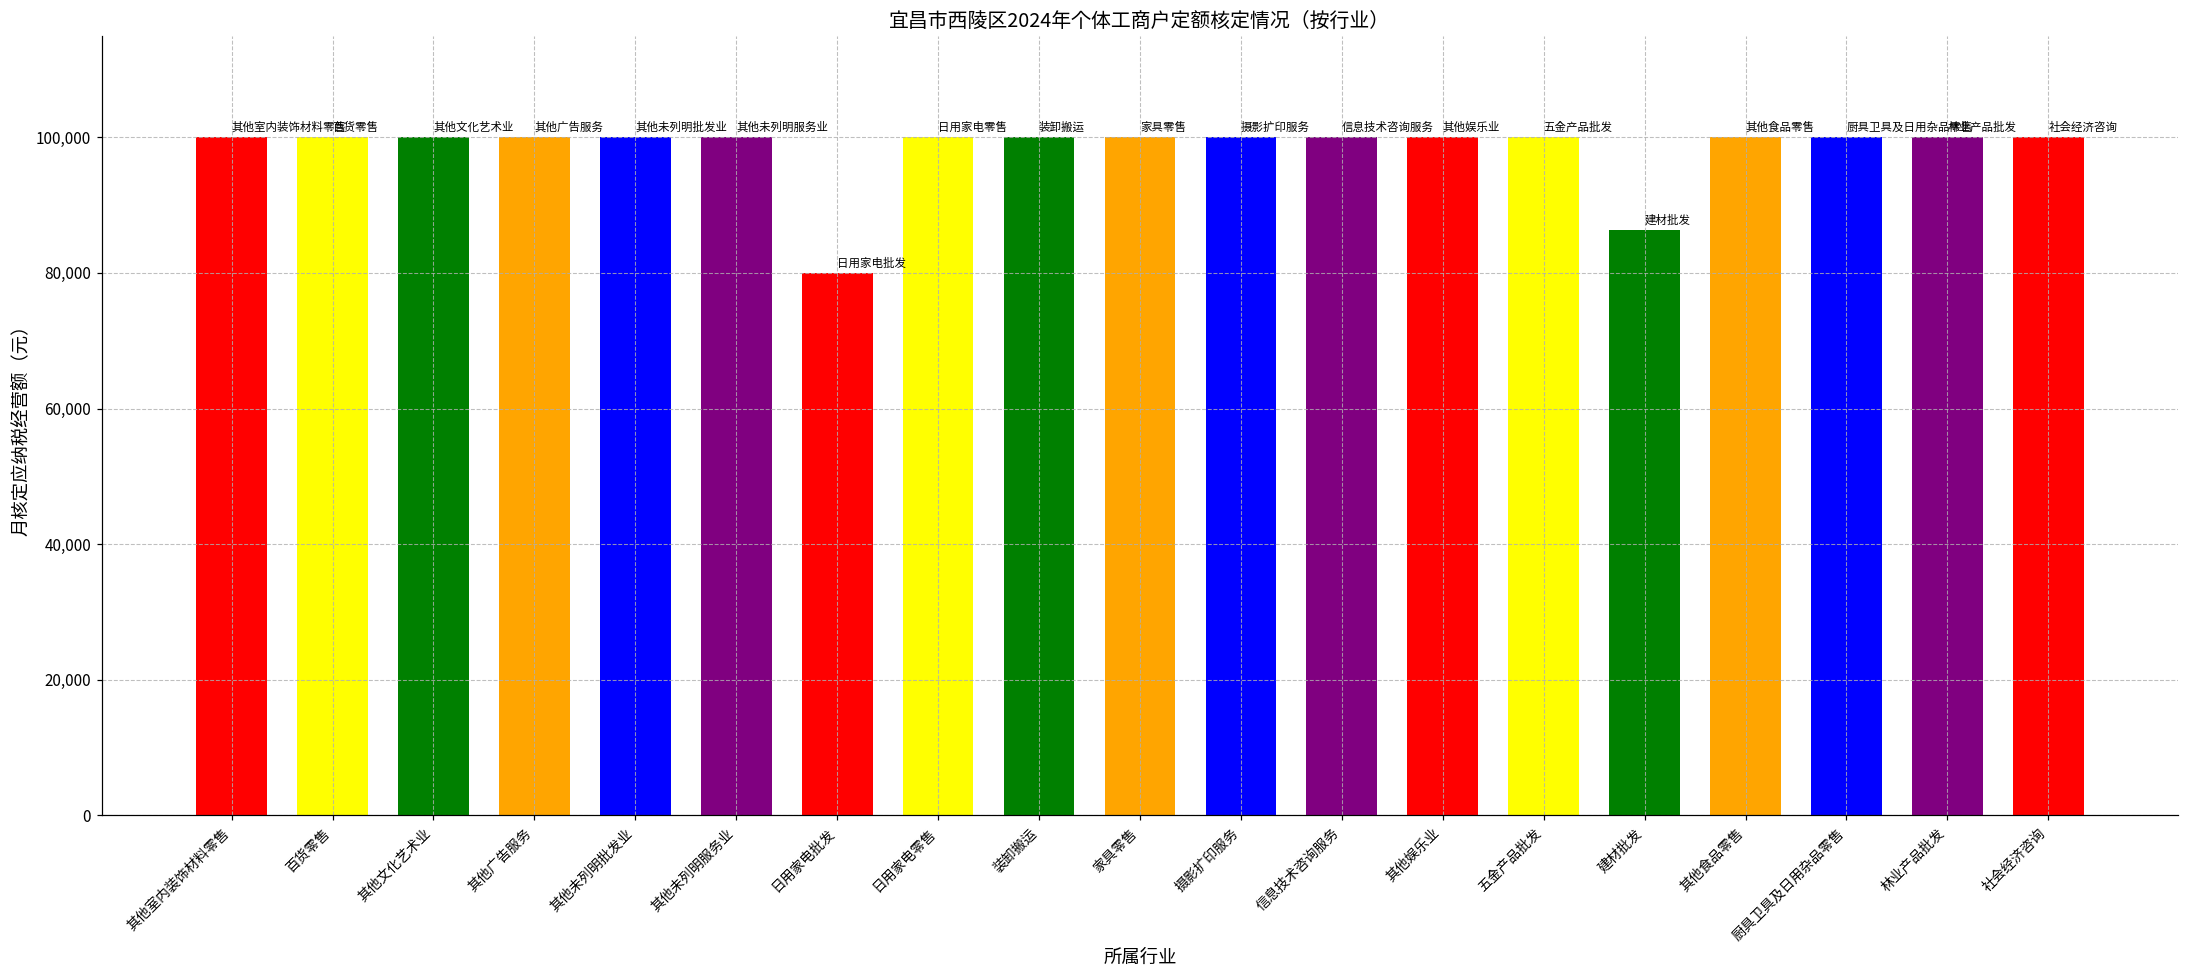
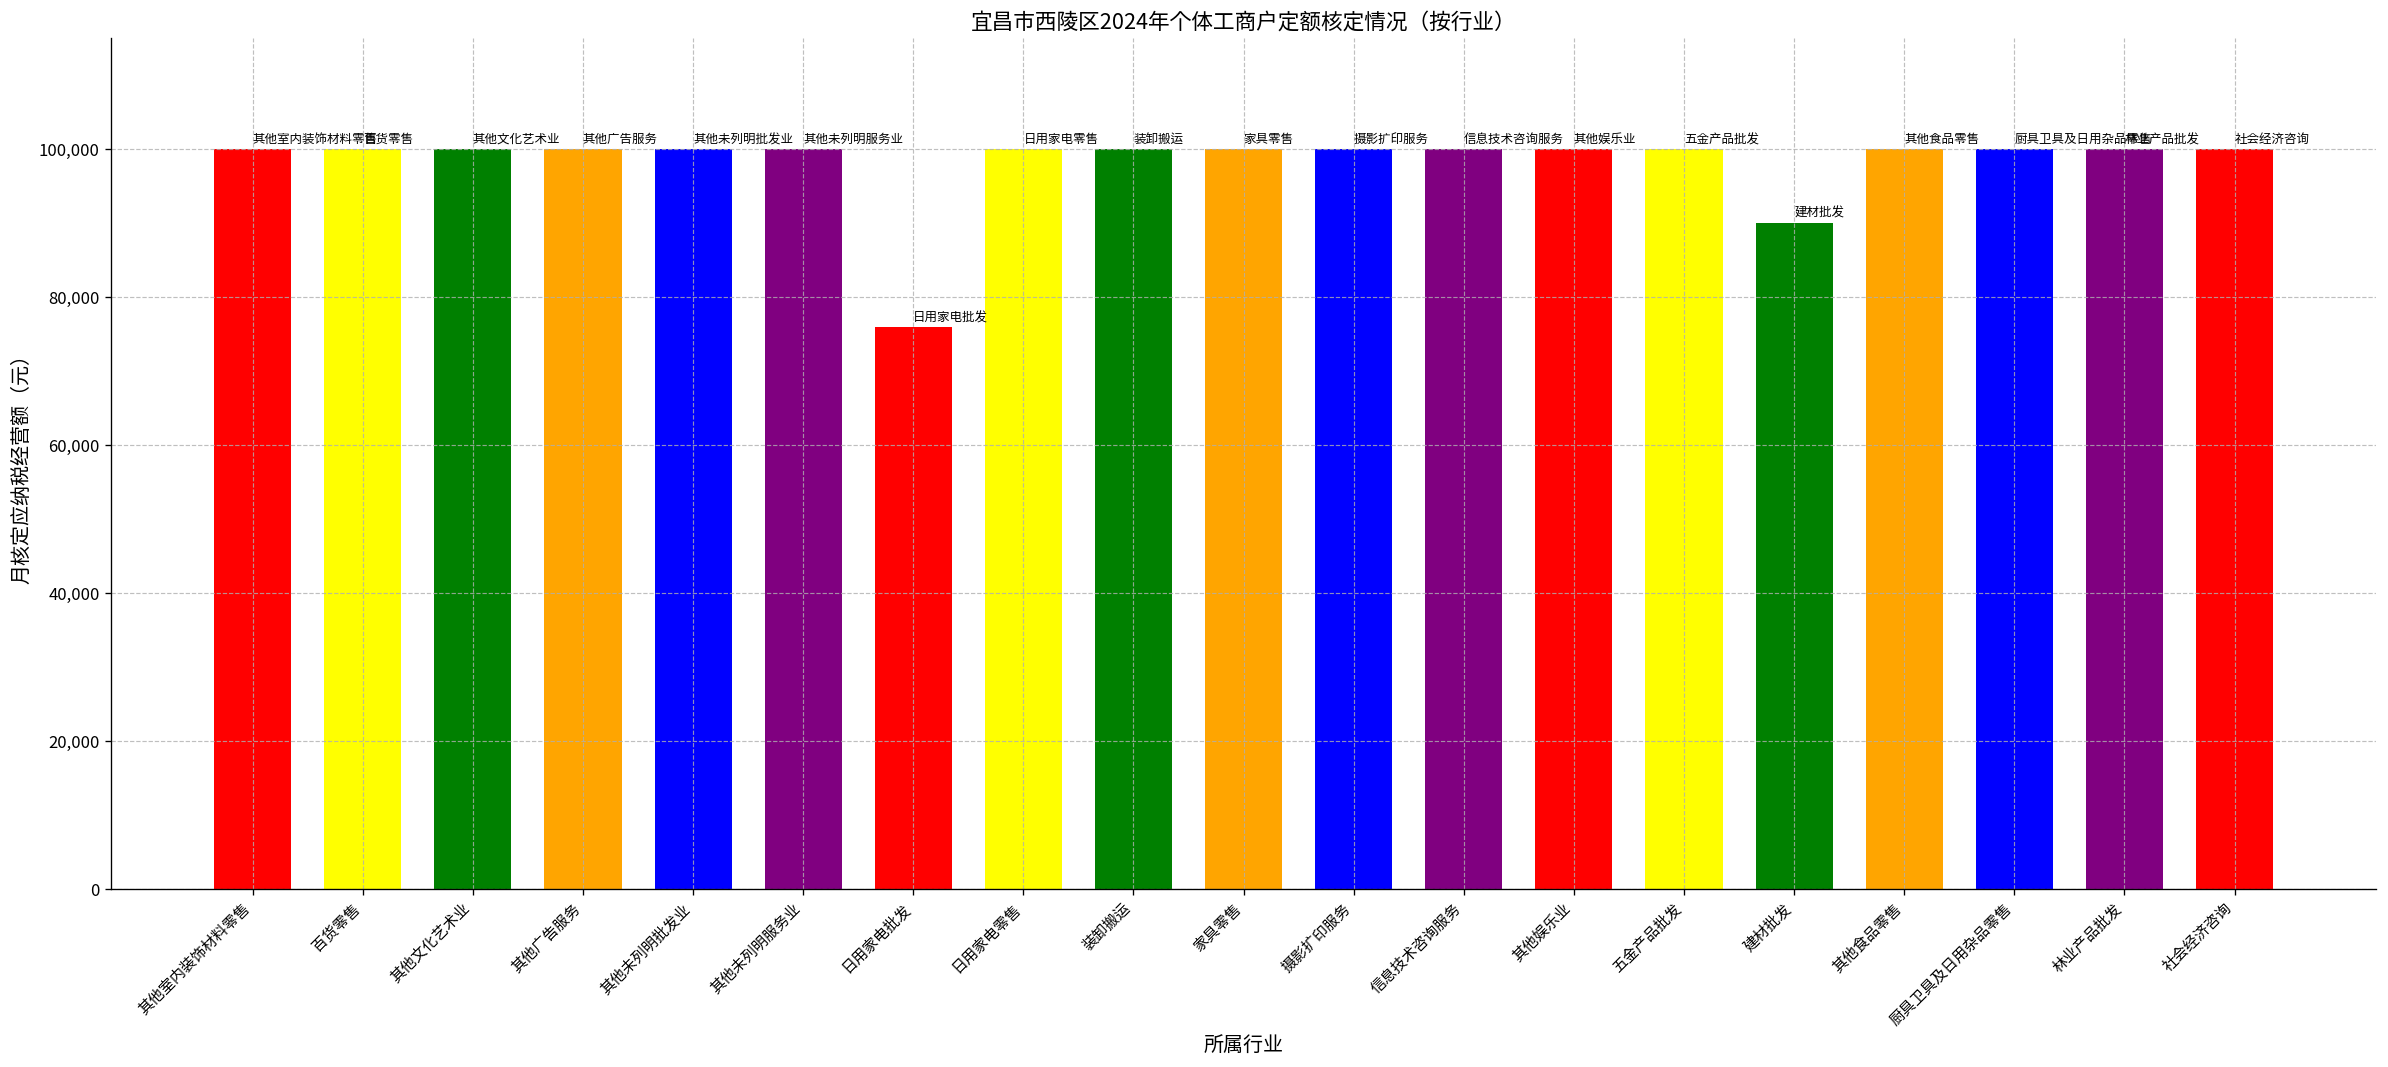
  {
    "其他室内装饰材料零售": "100,000",
    "百货零售": "100,000",
    "其他文化艺术业": "100,000",
    "其他广告服务": "100,000",
    "其他未列明批发业": "100,000",
    "其他未列明服务业": "100,000",
-   "日用家电批发": "80,000",
+   "日用家电批发": "76,000",
    "日用家电零售": "100,000",
    "装卸搬运": "100,000",
    "家具零售": "100,000",
    "摄影扩印服务": "100,000",
    "信息技术咨询服务": "100,000",
    "其他娱乐业": "100,000",
    "五金产品批发": "100,000",
-   "建材批发": "86,000",
+   "建材批发": "90,000",
    "其他食品零售": "100,000",
    "厨具卫具及日用杂品零售": "100,000",
    "林业产品批发": "100,000",
    "社会经济咨询": "100,000"
  }
